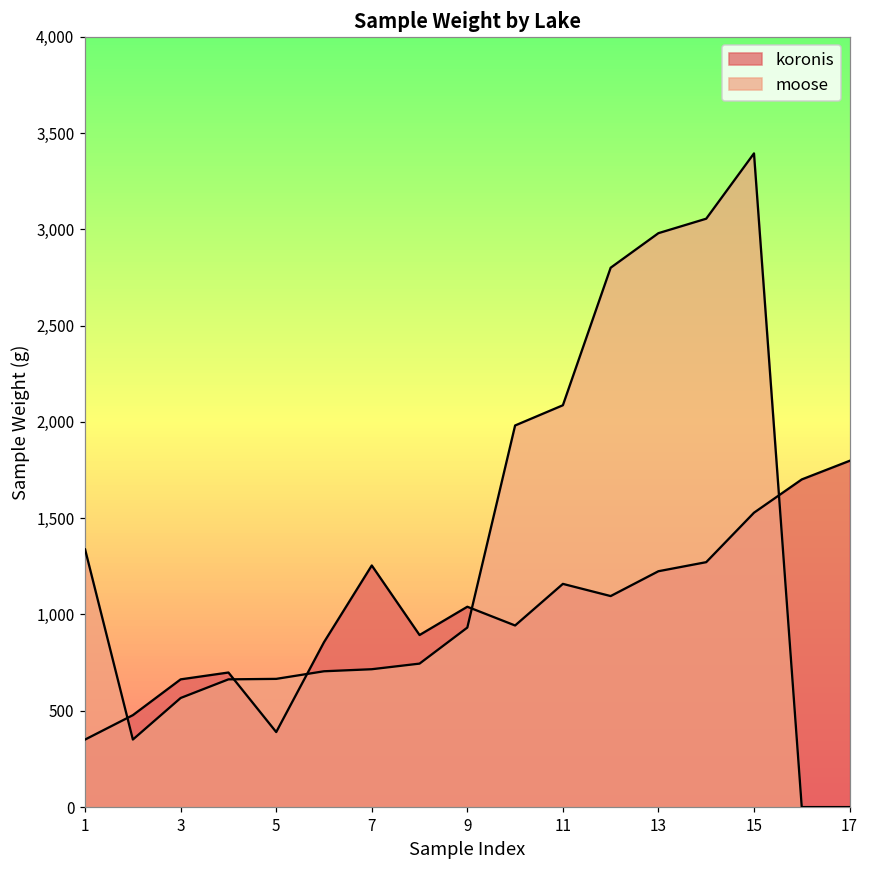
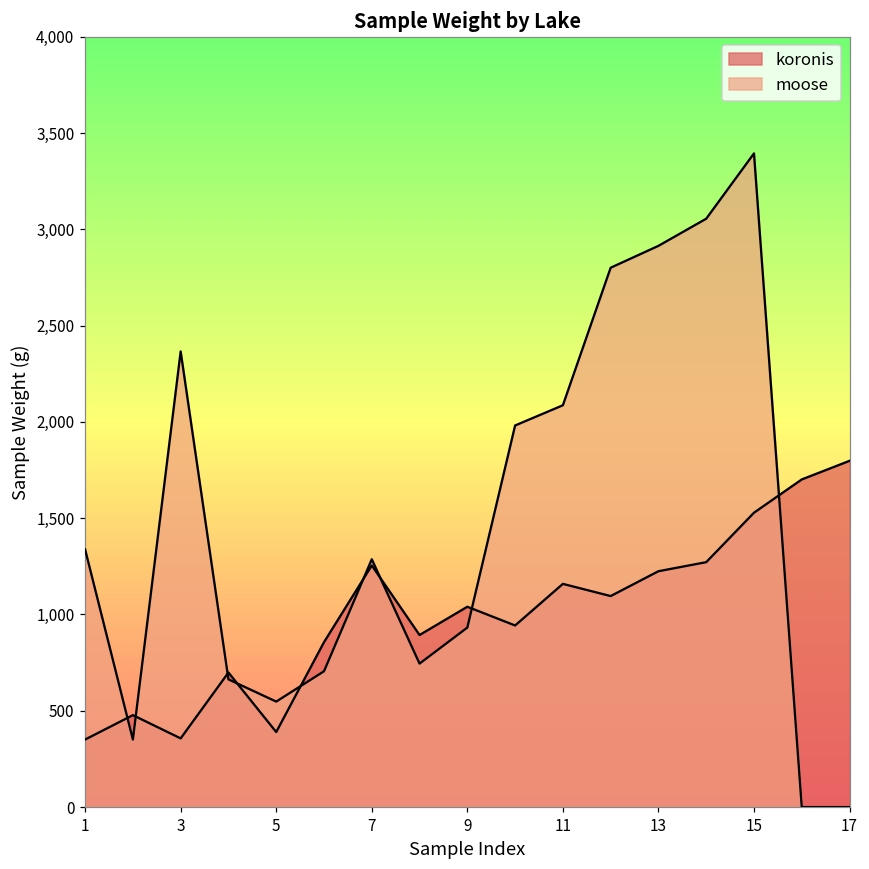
  {
    "koronis": {
      "1": "350",
-     "3": "660",
+     "3": "360",
      "5": "390",
      "7": "1,250",
      "9": "1,040",
      "11": "1,160",
      "13": "1,220",
      "15": "1,530",
      "17": "1,800"
    },
    "moose": {
      "1": "1,340",
-     "3": "570",
-     "5": "670",
-     "7": "720",
+     "3": "2,370",
+     "5": "550",
+     "7": "1,290",
      "9": "930",
      "11": "2,090",
-     "13": "2,980",
+     "13": "2,910",
      "15": "3,390",
      "17": "0"
    }
  }
